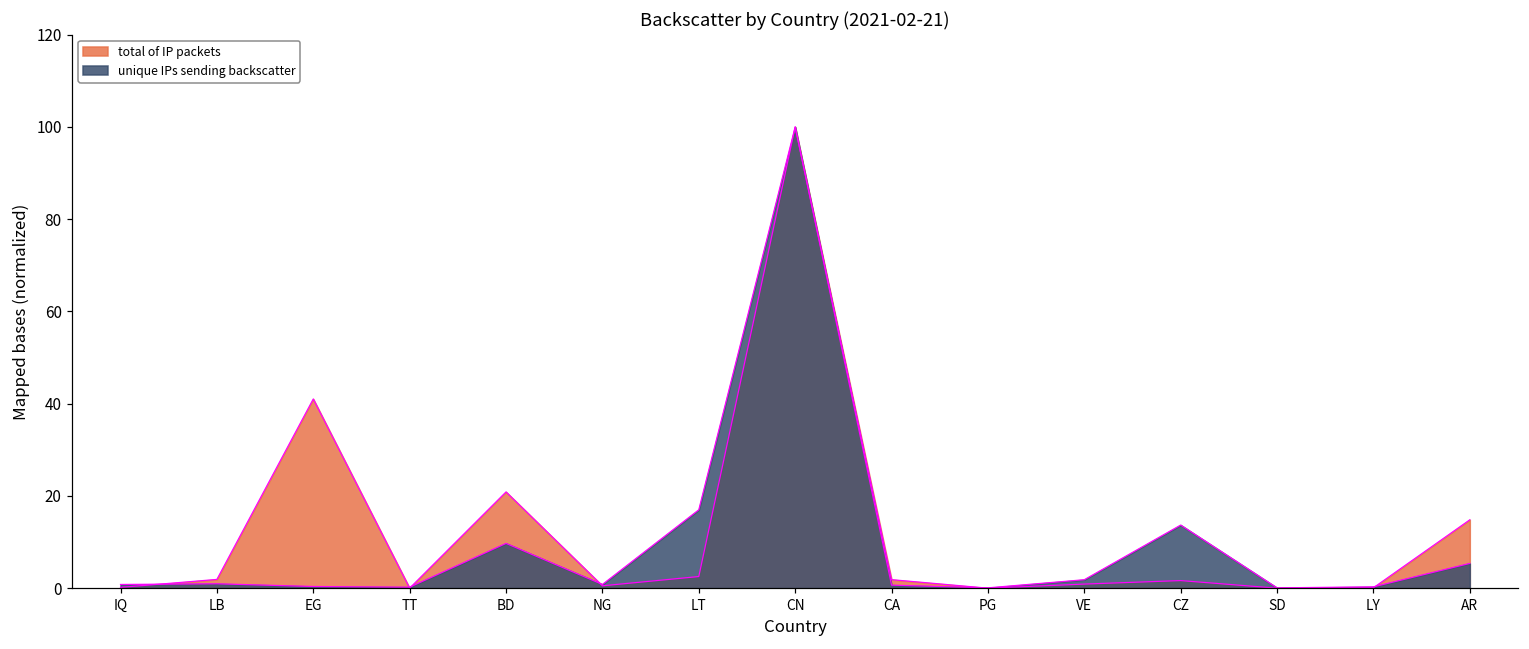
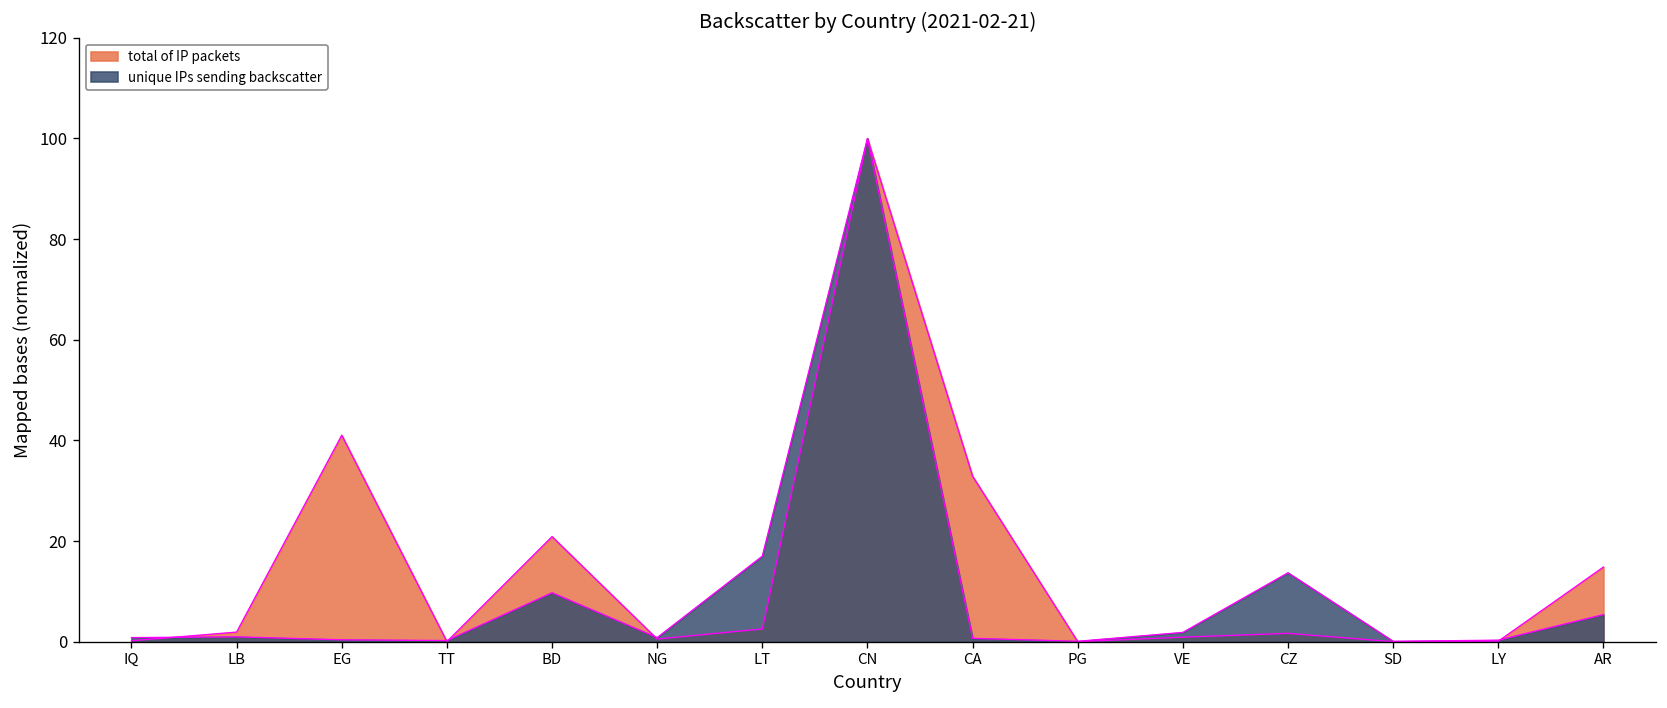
  {
    "total of IP packets": {
      "IQ": 0,
      "LB": 2,
      "EG": 41,
      "BD": 21,
      "LT": 3,
-     "CA": 2,
+     "CA": 33,
      "VE": 1,
      "CZ": 2,
      "AR": 15
    },
    "unique IPs sending backscatter": {
      "IQ": 1,
      "LB": 1,
      "EG": 0,
      "BD": 10,
      "LT": 17,
      "CA": 1,
      "VE": 2,
      "CZ": 14,
      "AR": 5
    }
  }
